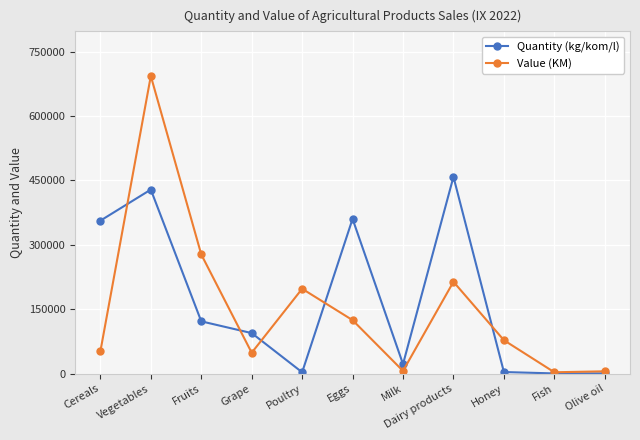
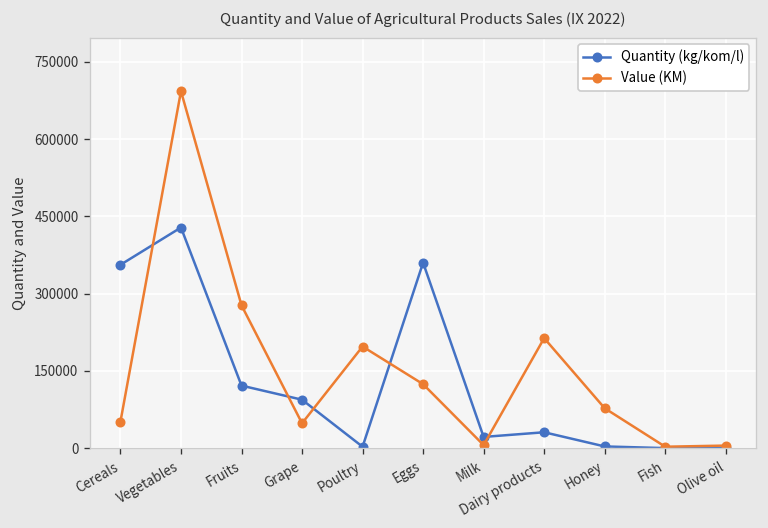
  {
    "Quantity (kg/kom/l)": {
      "Cereals": 360000,
      "Vegetables": 430000,
      "Fruits": 120000,
      "Grape": 90000,
      "Poultry": 0,
      "Eggs": 360000,
      "Milk": 20000,
-     "Dairy products": 460000,
+     "Dairy products": 30000,
      "Honey": 0
    },
    "Value (KM)": {
      "Cereals": 50000,
      "Vegetables": 690000,
      "Fruits": 280000,
      "Grape": 50000,
      "Poultry": 200000,
      "Eggs": 120000,
      "Milk": 10000,
      "Dairy products": 210000,
      "Honey": 80000
    }
  }
